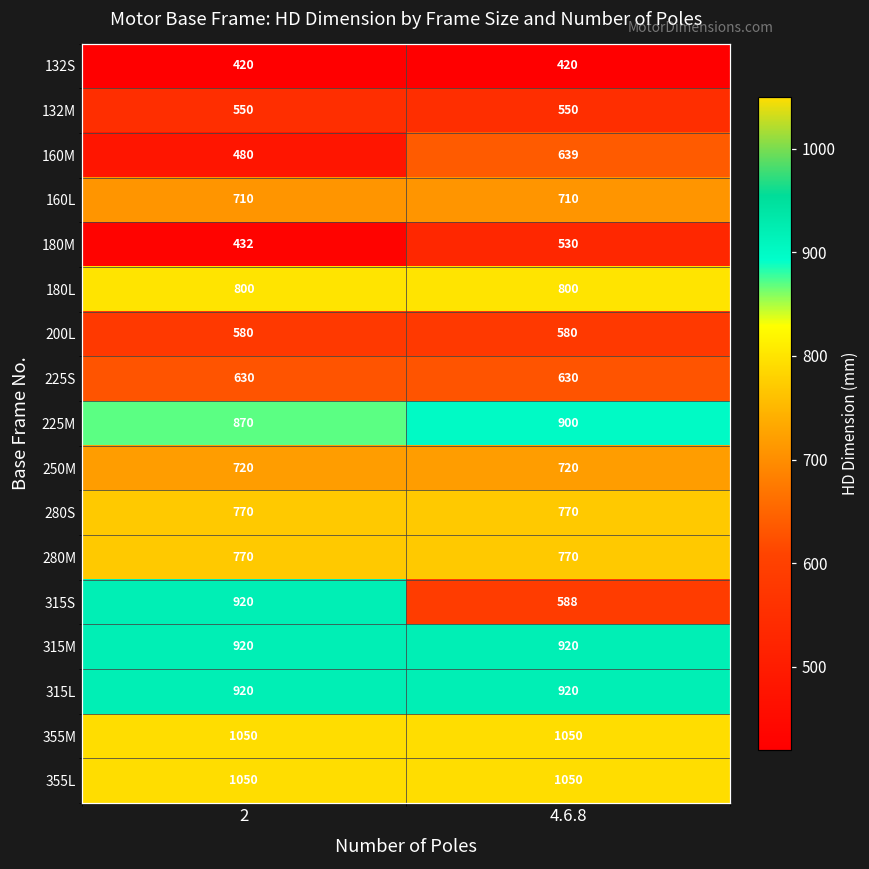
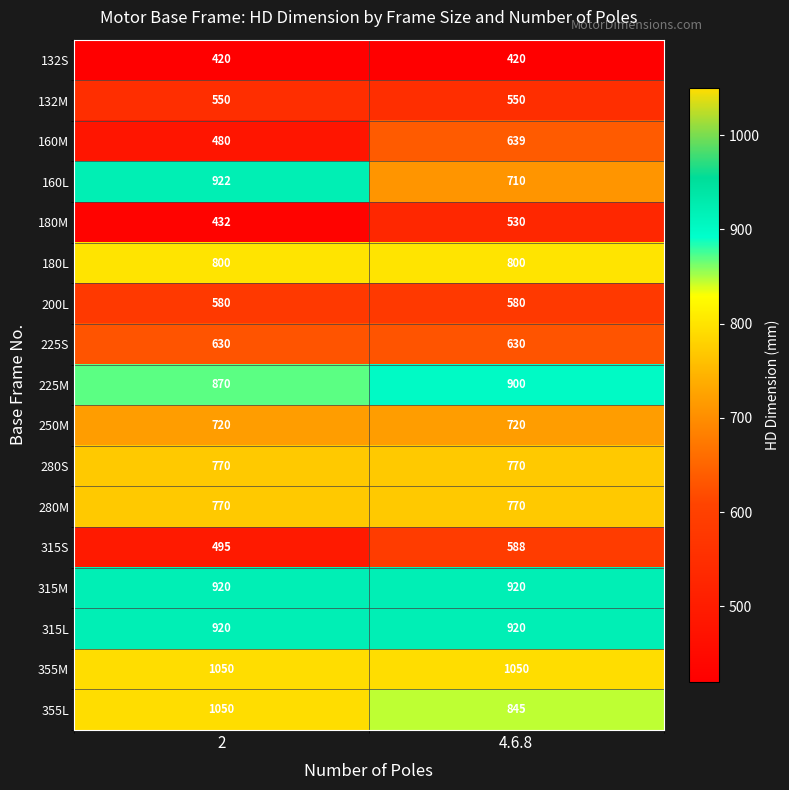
  {
    "132S": {
      "2": 420,
      "4.6.8": 420
    },
    "132M": {
      "2": 550,
      "4.6.8": 550
    },
    "160M": {
      "2": 480,
      "4.6.8": 639
    },
    "160L": {
-     "2": 710,
+     "2": 922,
      "4.6.8": 710
    },
    "180M": {
      "2": 432,
      "4.6.8": 530
    },
    "180L": {
      "2": 800,
      "4.6.8": 800
    },
    "200L": {
      "2": 580,
      "4.6.8": 580
    },
    "225S": {
      "2": 630,
      "4.6.8": 630
    },
    "225M": {
      "2": 870,
      "4.6.8": 900
    },
    "250M": {
      "2": 720,
      "4.6.8": 720
    },
    "280S": {
      "2": 770,
      "4.6.8": 770
    },
    "280M": {
      "2": 770,
      "4.6.8": 770
    },
    "315S": {
-     "2": 920,
+     "2": 495,
      "4.6.8": 588
    },
    "315M": {
      "2": 920,
      "4.6.8": 920
    },
    "315L": {
      "2": 920,
      "4.6.8": 920
    },
    "355M": {
      "2": 1050,
      "4.6.8": 1050
    },
    "355L": {
      "2": 1050,
-     "4.6.8": 1050
+     "4.6.8": 845
    }
  }
